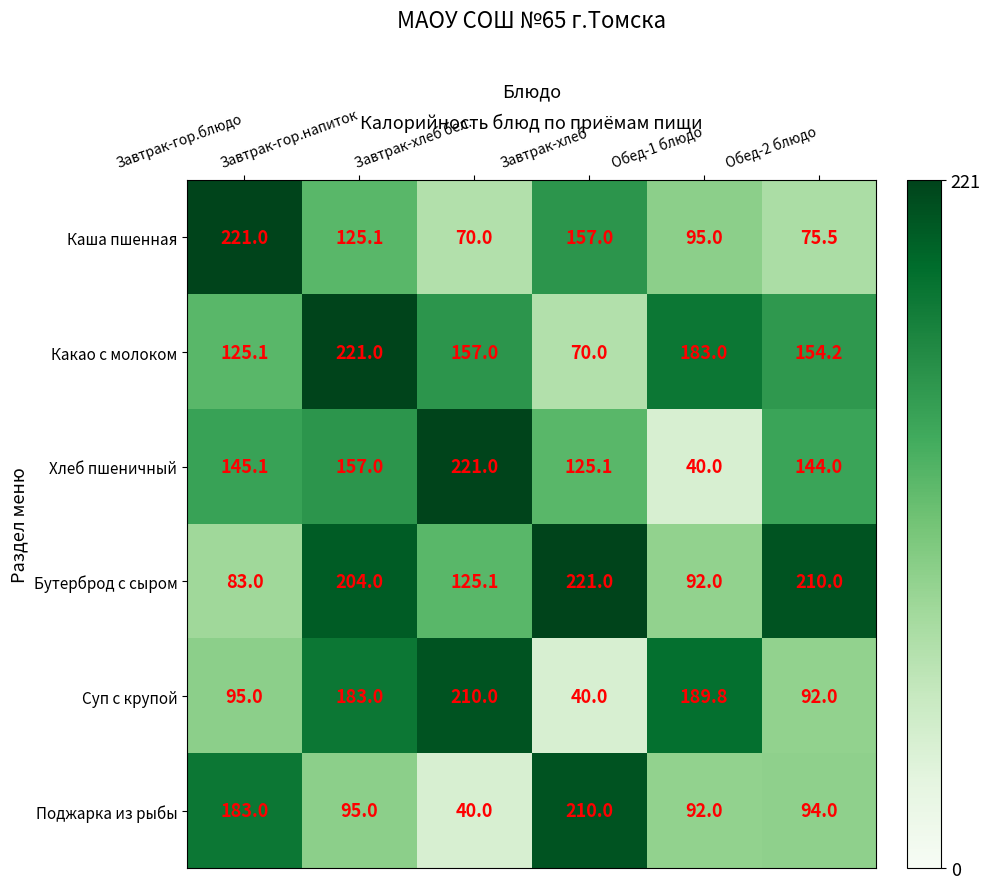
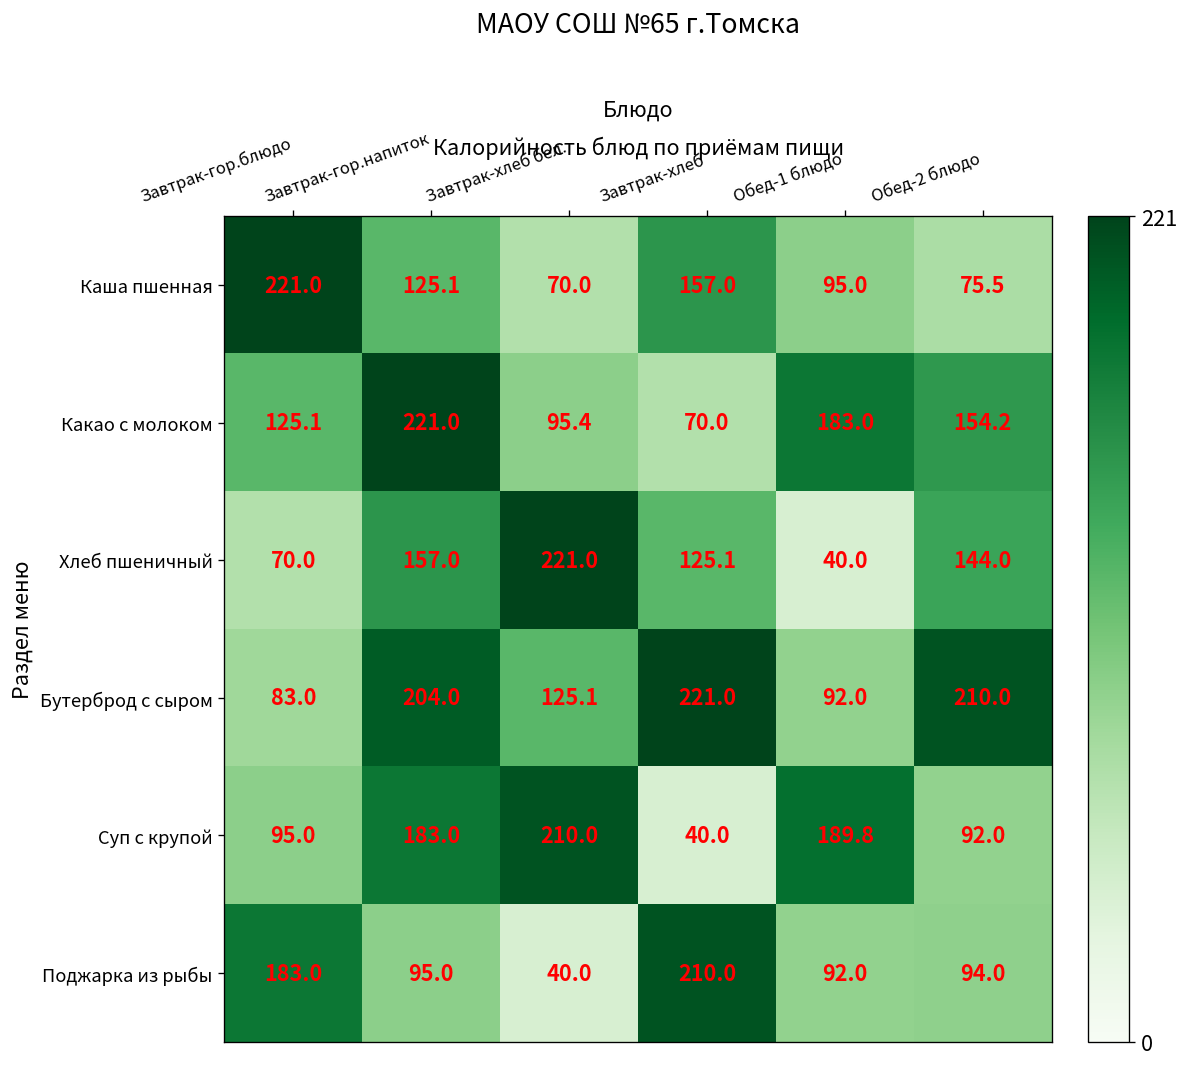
  {
    "Каша пшенная": {
      "Завтрак-гор.блюдо": 221.0,
      "Завтрак-гор.напиток": 125.1,
      "Завтрак-хлеб бел.": 70.0,
      "Завтрак-хлеб": 157.0,
      "Обед-1 блюдо": 95.0,
      "Обед-2 блюдо": 75.5
    },
    "Какао с молоком": {
      "Завтрак-гор.блюдо": 125.1,
      "Завтрак-гор.напиток": 221.0,
-     "Завтрак-хлеб бел.": 157.0,
+     "Завтрак-хлеб бел.": 95.4,
      "Завтрак-хлеб": 70.0,
      "Обед-1 блюдо": 183.0,
      "Обед-2 блюдо": 154.2
    },
    "Хлеб пшеничный": {
-     "Завтрак-гор.блюдо": 145.1,
+     "Завтрак-гор.блюдо": 70.0,
      "Завтрак-гор.напиток": 157.0,
      "Завтрак-хлеб бел.": 221.0,
      "Завтрак-хлеб": 125.1,
      "Обед-1 блюдо": 40.0,
      "Обед-2 блюдо": 144.0
    },
    "Бутерброд с сыром": {
      "Завтрак-гор.блюдо": 83.0,
      "Завтрак-гор.напиток": 204.0,
      "Завтрак-хлеб бел.": 125.1,
      "Завтрак-хлеб": 221.0,
      "Обед-1 блюдо": 92.0,
      "Обед-2 блюдо": 210.0
    },
    "Суп с крупой": {
      "Завтрак-гор.блюдо": 95.0,
      "Завтрак-гор.напиток": 183.0,
      "Завтрак-хлеб бел.": 210.0,
      "Завтрак-хлеб": 40.0,
      "Обед-1 блюдо": 189.8,
      "Обед-2 блюдо": 92.0
    },
    "Поджарка из рыбы": {
      "Завтрак-гор.блюдо": 183.0,
      "Завтрак-гор.напиток": 95.0,
      "Завтрак-хлеб бел.": 40.0,
      "Завтрак-хлеб": 210.0,
      "Обед-1 блюдо": 92.0,
      "Обед-2 блюдо": 94.0
    }
  }
